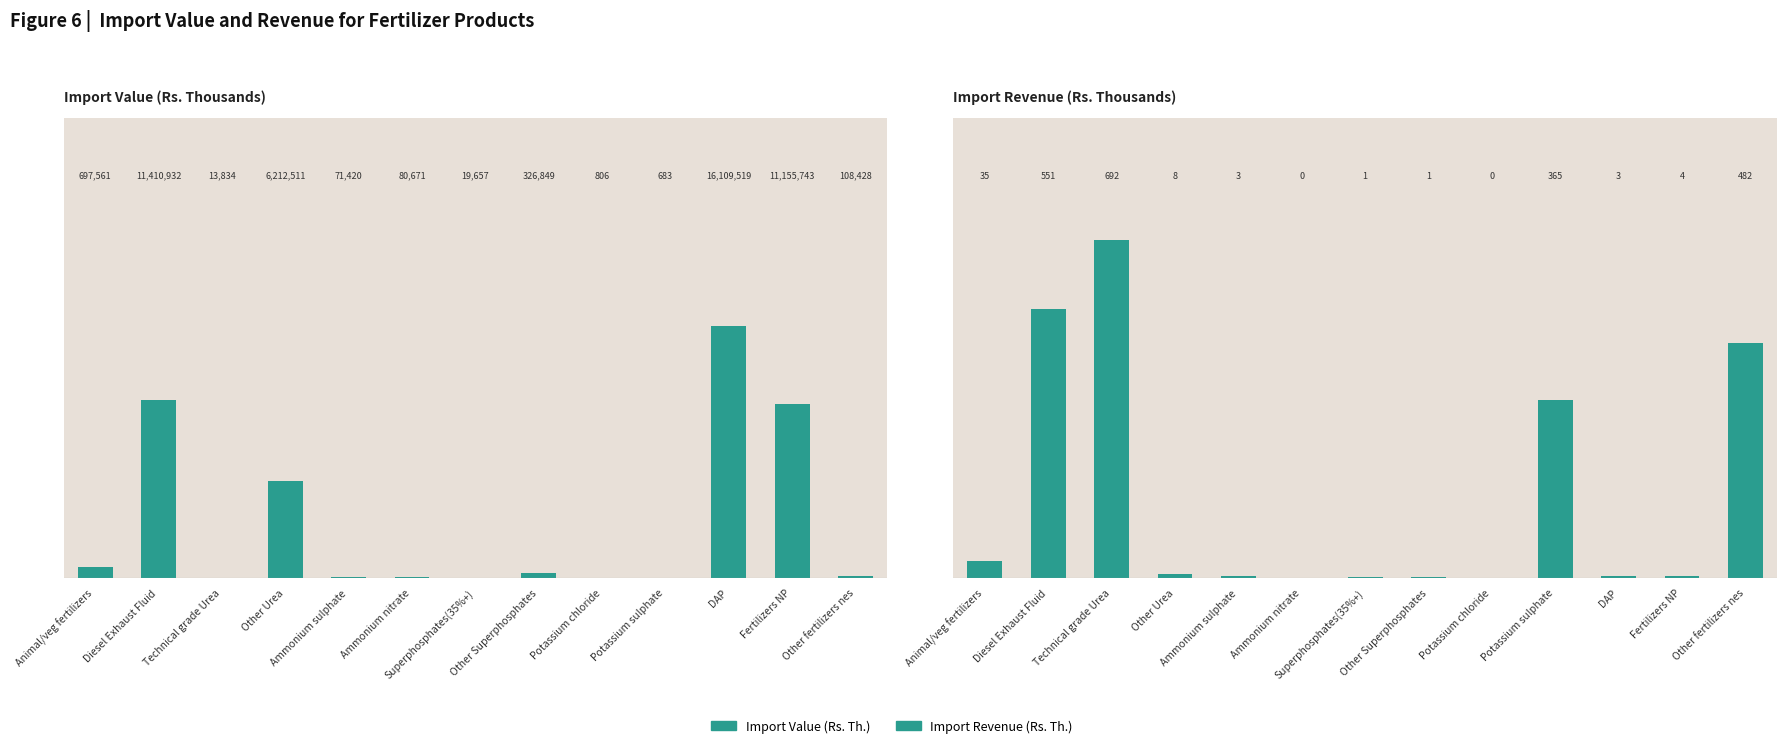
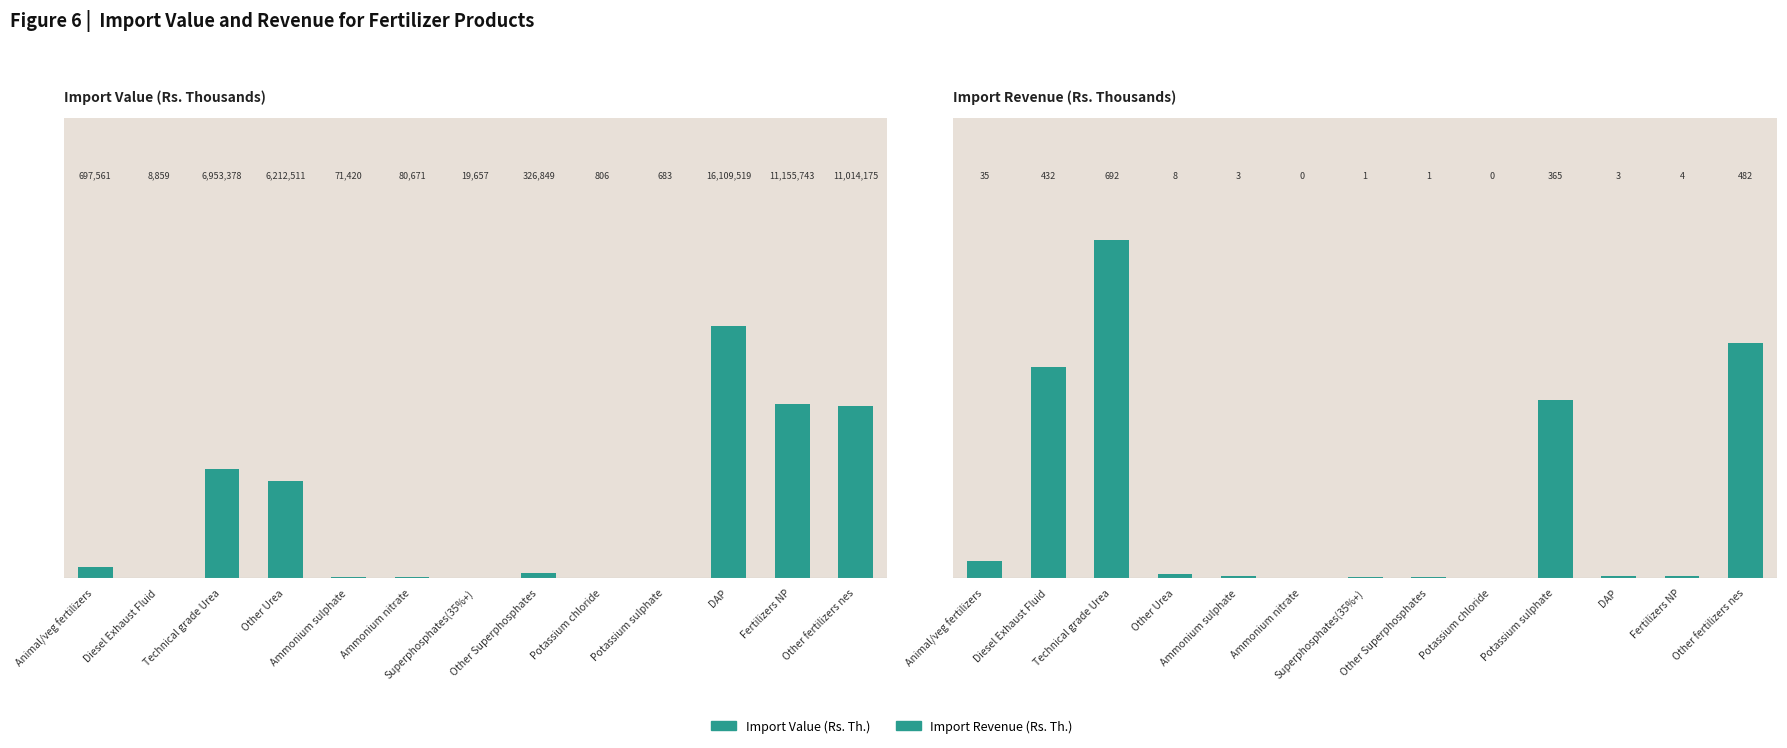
  {
    "Import Value (Rs. Thousands)": {
      "Import Value (Rs. Th.)": {
-       "Diesel Exhaust Fluid": "11,410,932",
-       "Technical grade Urea": "13,834",
-       "Other fertilizers nes": "108,428"
+       "Diesel Exhaust Fluid": "8,859",
+       "Technical grade Urea": "6,953,378",
+       "Other fertilizers nes": "11,014,175"
      }
    },
    "Import Revenue (Rs. Thousands)": {
      "Import Revenue (Rs. Th.)": {
-       "Diesel Exhaust Fluid": "551"
+       "Diesel Exhaust Fluid": "432"
      }
    }
  }
